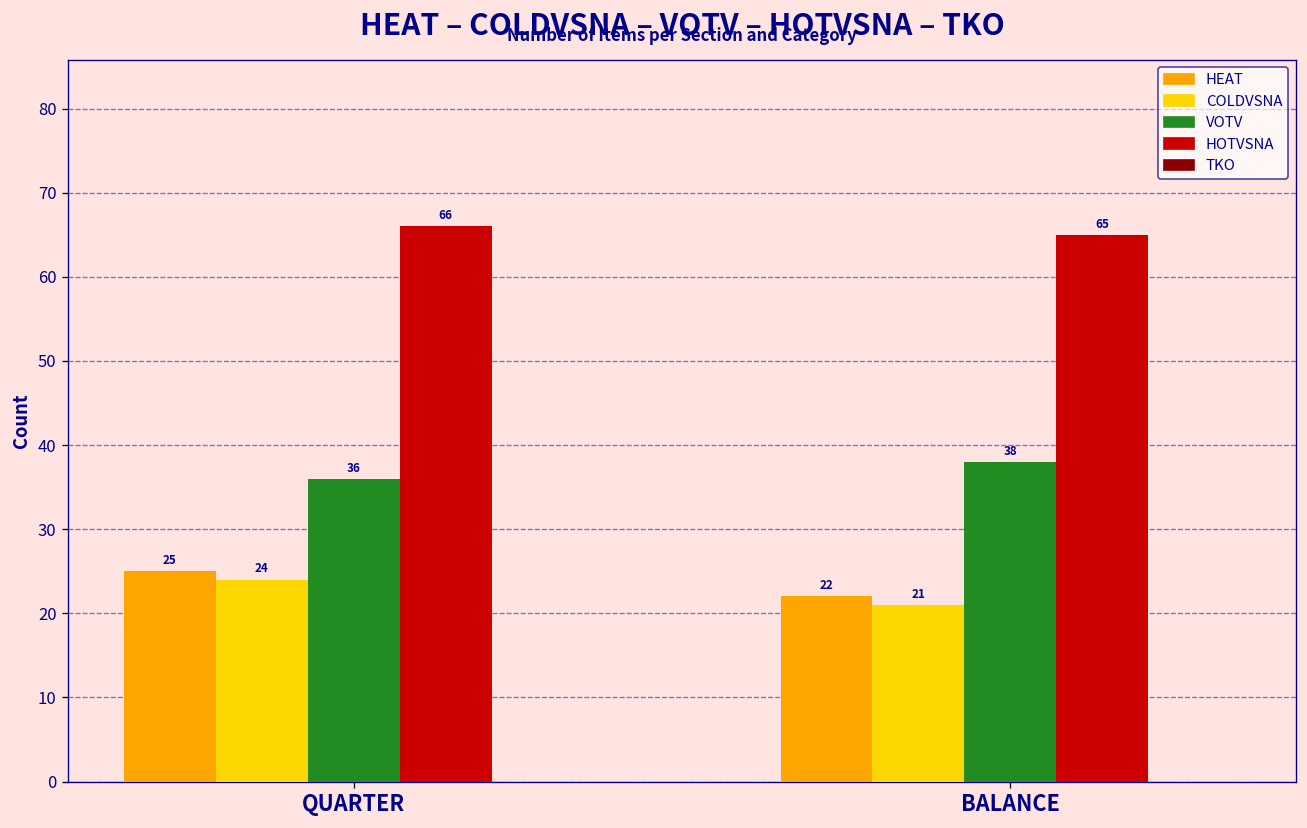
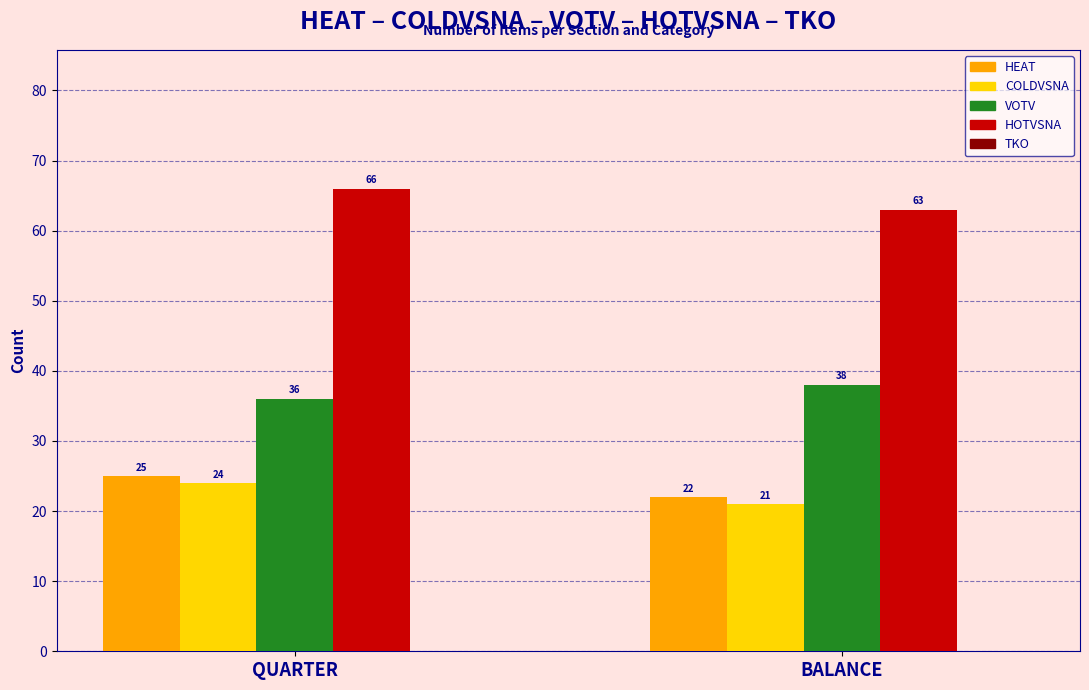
  {
    "VOTV": {
      "QUARTER": 36,
      "BALANCE": 38
    },
    "HOTVSNA": {
      "QUARTER": 66,
-     "BALANCE": 65
+     "BALANCE": 63
    },
    "TKO": {
      "QUARTER": 0,
      "BALANCE": 0
    }
  }
